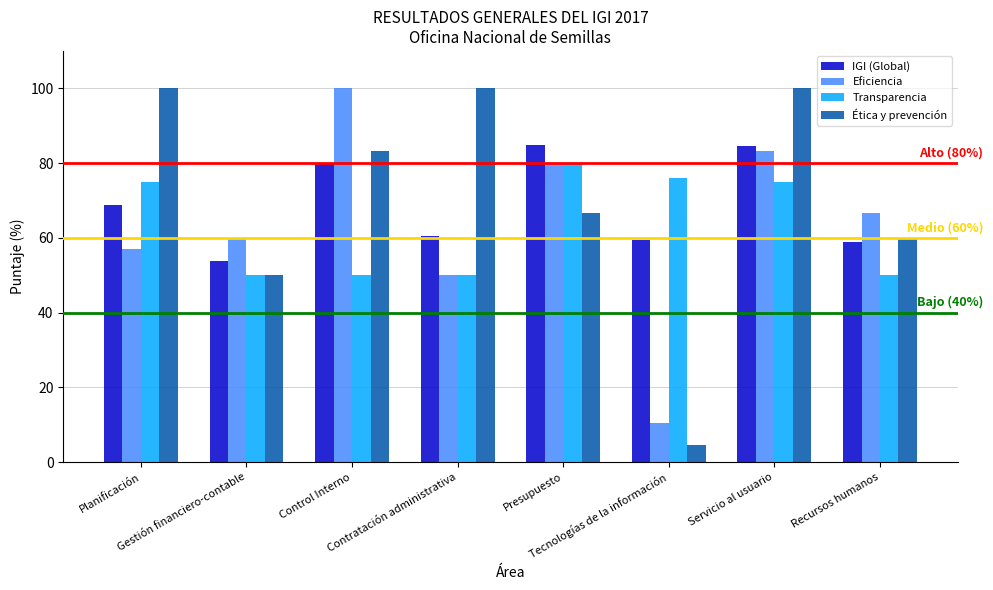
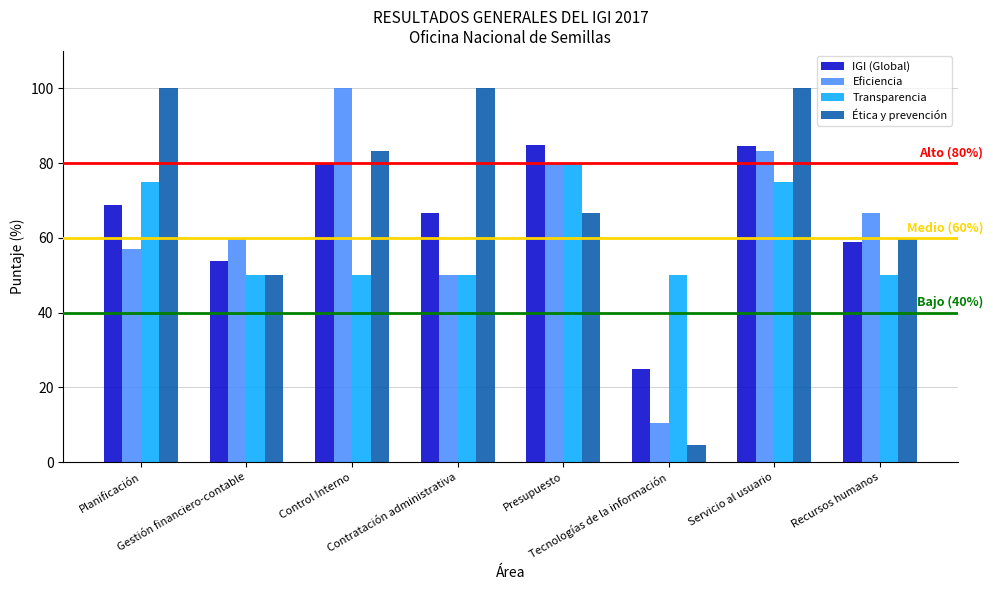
  {
    "IGI (Global)": {
      "Planificación": "69",
      "Gestión financiero-contable": "54",
      "Control Interno": "80",
-     "Contratación administrativa": "60",
+     "Contratación administrativa": "67",
      "Presupuesto": "85",
-     "Tecnologías de la información": "59",
+     "Tecnologías de la información": "25",
      "Servicio al usuario": "85",
      "Recursos humanos": "59"
    },
    "Eficiencia": {
      "Planificación": "57",
      "Gestión financiero-contable": "60",
      "Control Interno": "100",
      "Contratación administrativa": "50",
      "Presupuesto": "80",
      "Tecnologías de la información": "11",
      "Servicio al usuario": "83",
      "Recursos humanos": "67"
    },
    "Transparencia": {
      "Planificación": "75",
      "Gestión financiero-contable": "50",
      "Control Interno": "50",
      "Contratación administrativa": "50",
      "Presupuesto": "80",
-     "Tecnologías de la información": "76",
+     "Tecnologías de la información": "50",
      "Servicio al usuario": "75",
      "Recursos humanos": "50"
    },
    "Ética y prevención": {
      "Recursos humanos": "(60%)"
    }
  }
